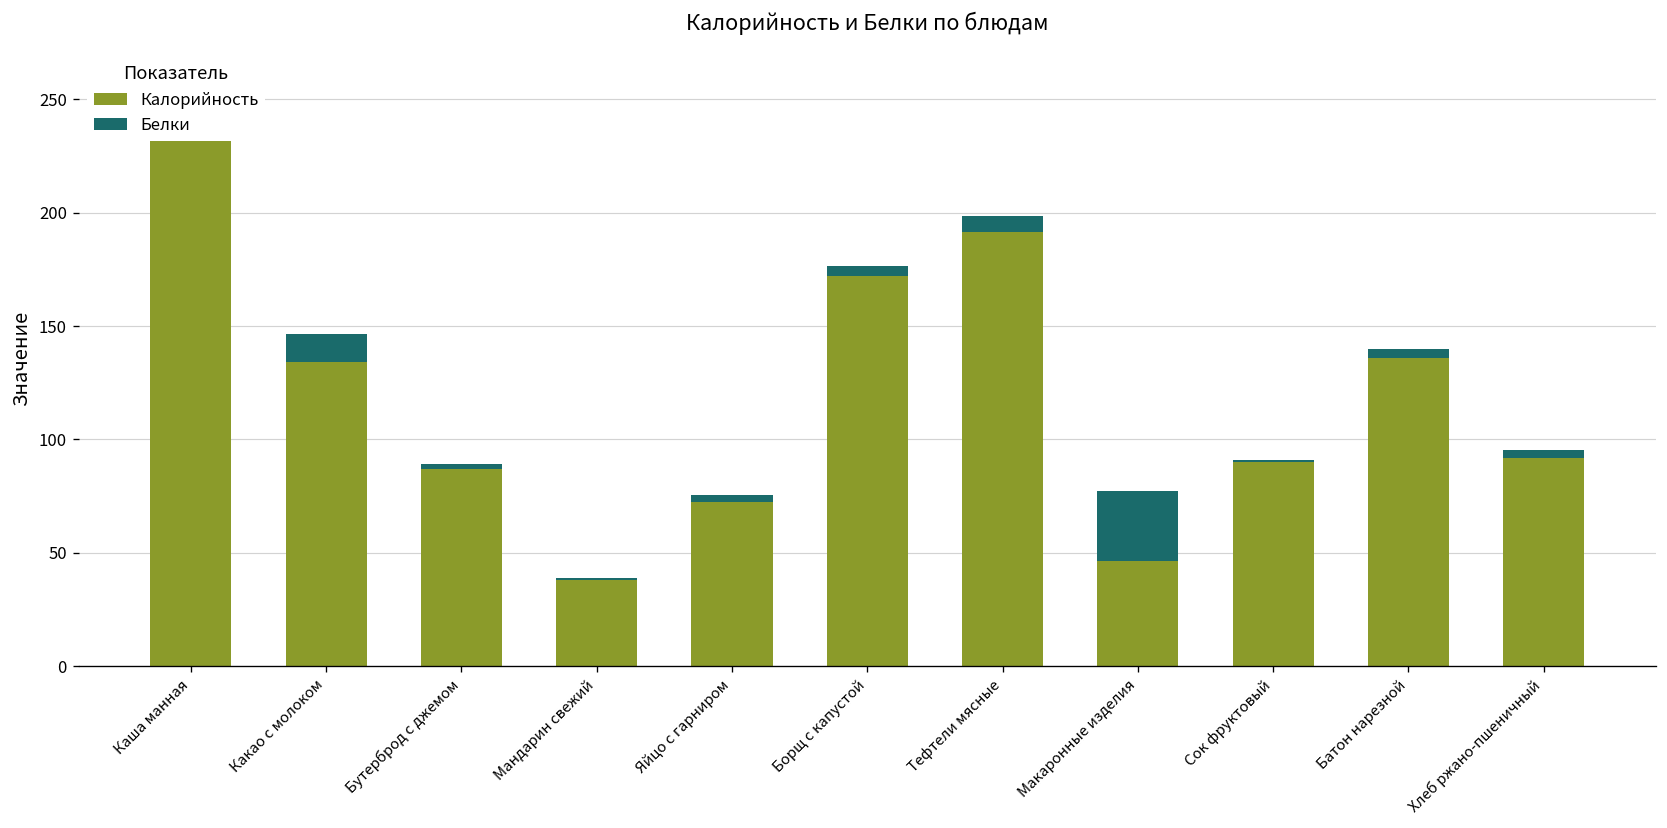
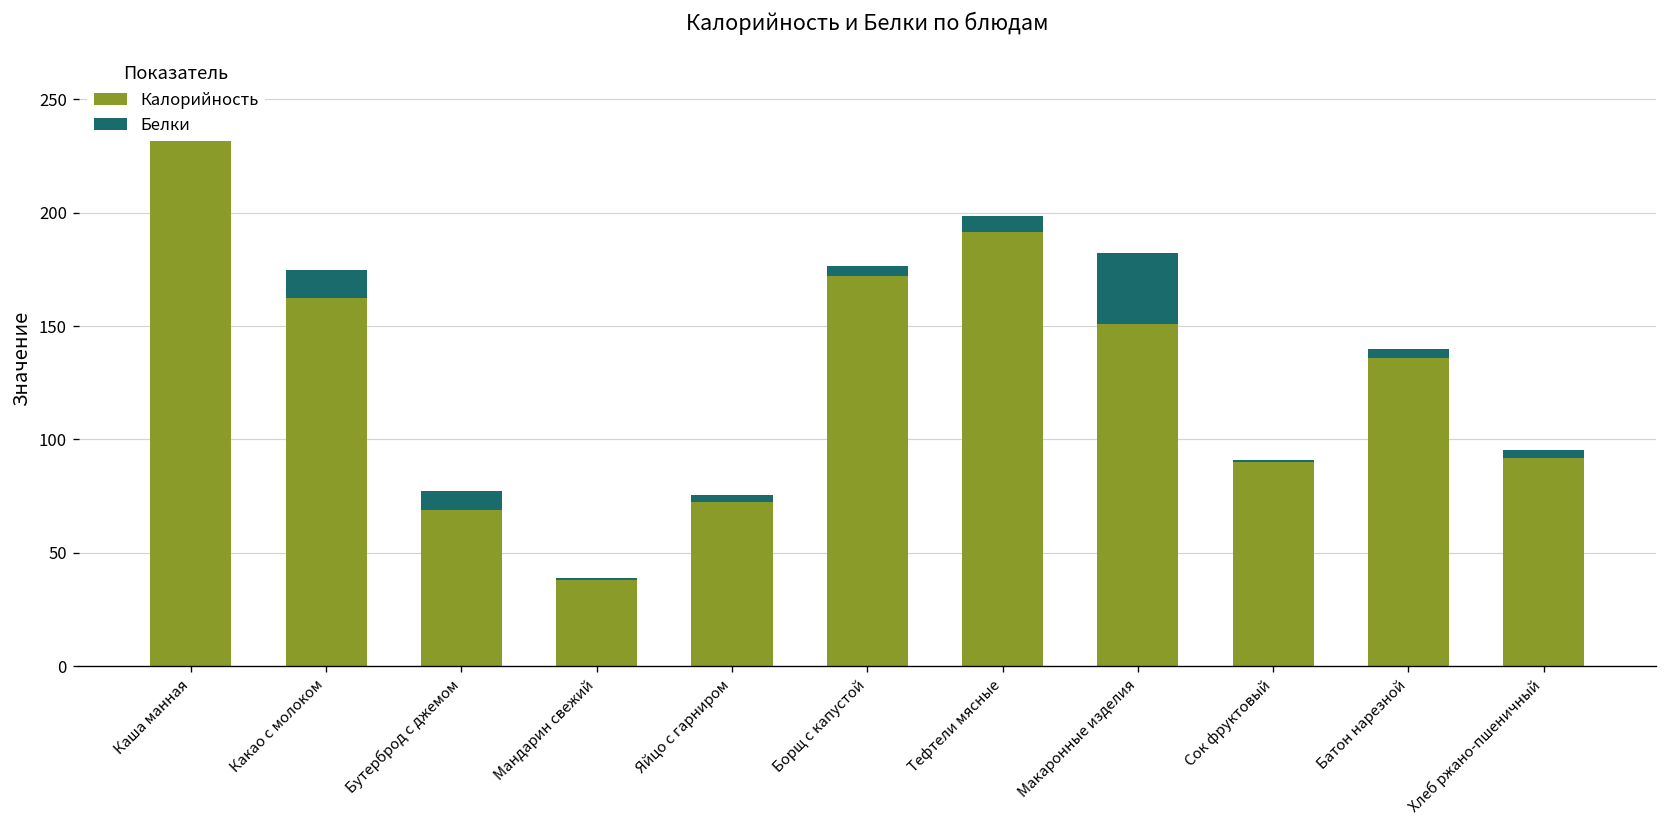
  {
    "Калорийность": {
-     "Какао с молоком": 134,
-     "Бутерброд с джемом": 87,
+     "Какао с молоком": 162,
+     "Бутерброд с джемом": 69,
      "Мандарин свежий": 38,
      "Яйцо с гарниром": 72,
      "Борщ с капустой": 172,
      "Тефтели мясные": 191,
-     "Макаронные изделия": 46,
+     "Макаронные изделия": 151,
      "Сок фруктовый": 90,
      "Батон нарезной": 136,
      "Хлеб ржано-пшеничный": 92
    },
    "Белки": {
      "Какао с молоком": 13,
-     "Бутерброд с джемом": 2,
+     "Бутерброд с джемом": 8,
      "Яйцо с гарниром": 3,
      "Борщ с капустой": 5,
      "Тефтели мясные": 7,
      "Макаронные изделия": 31,
      "Батон нарезной": 4,
      "Хлеб ржано-пшеничный": 3
    }
  }
